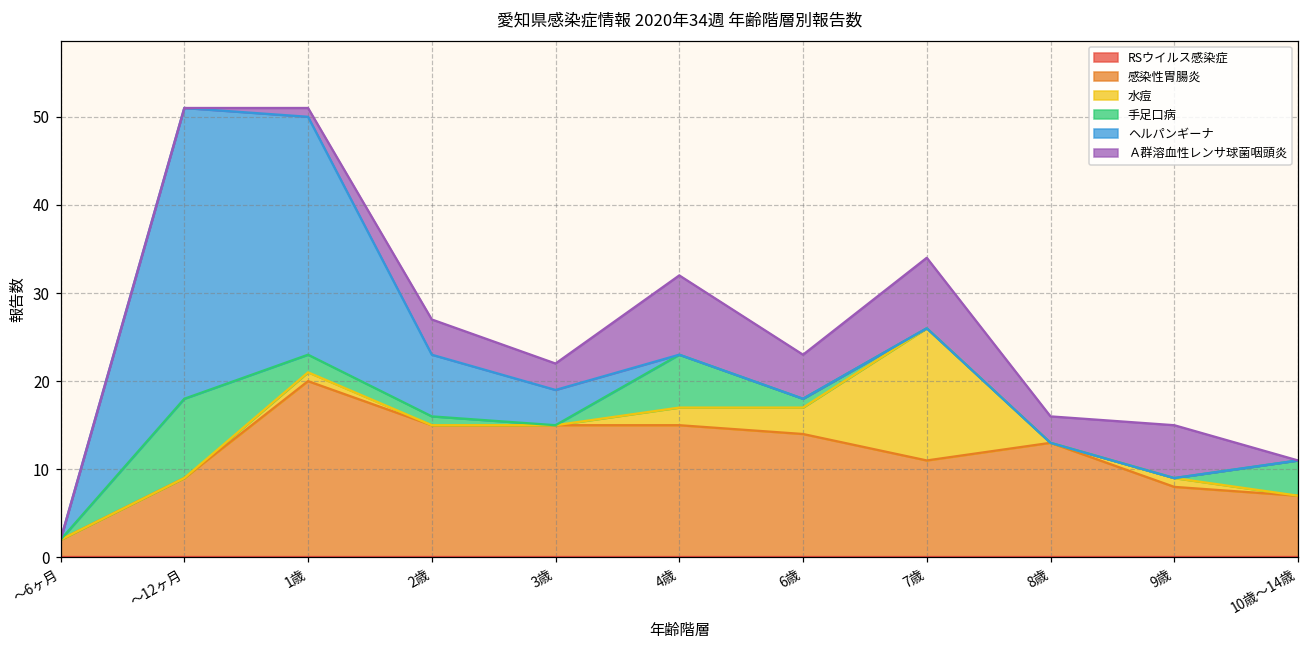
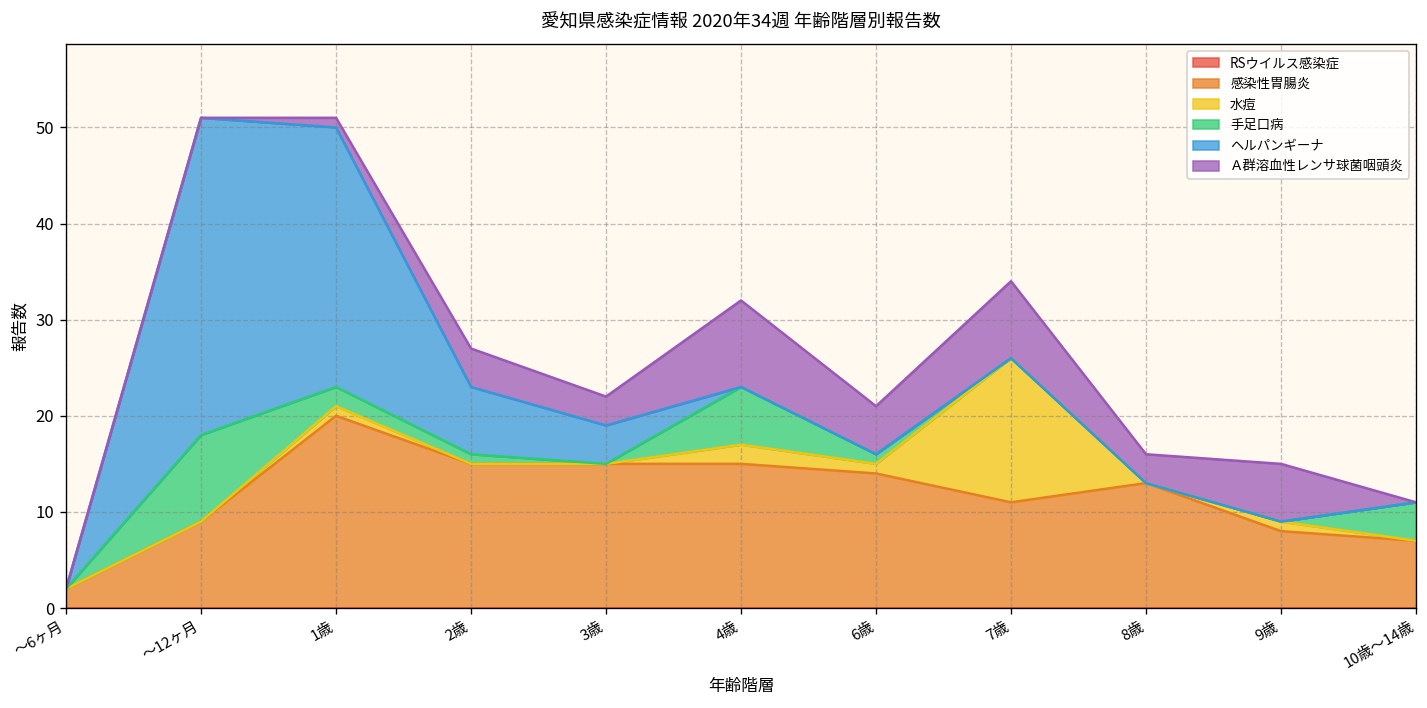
  {
    "水痘": {
      "1歳": 1,
      "4歳": 2,
-     "6歳": 3
+     "6歳": 1
    },
    "手足口病": {
      "～12ヶ月": 9,
      "1歳": 2,
      "2歳": 1
    },
    "ヘルパンギーナ": {
      "1歳": 27,
      "2歳": 7,
      "3歳": 4
    },
    "Ａ群溶血性レンサ球菌咽頭炎": {
      "1歳": 1,
      "2歳": 4,
      "3歳": 3,
      "4歳": 9,
      "6歳": 5,
      "7歳": 8,
      "8歳": 3,
      "9歳": 6
    }
  }
